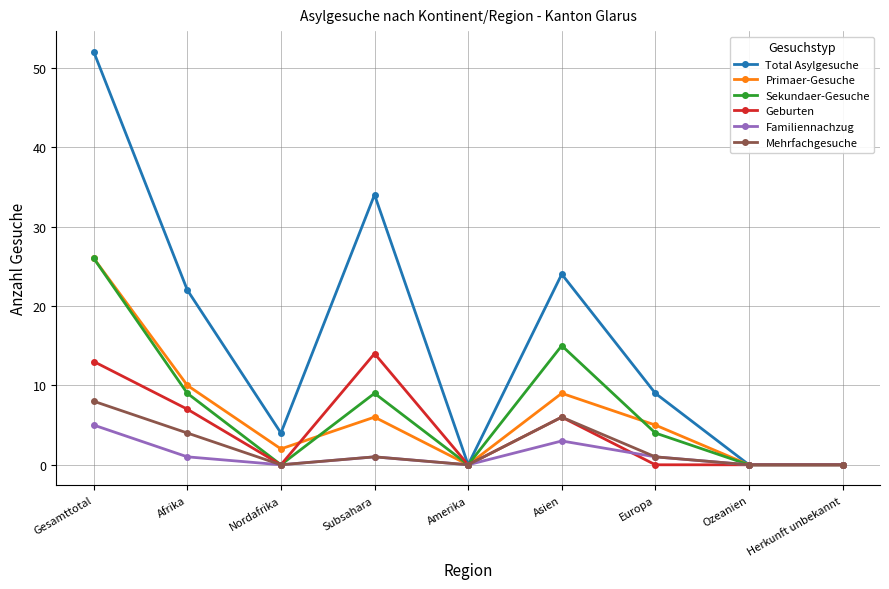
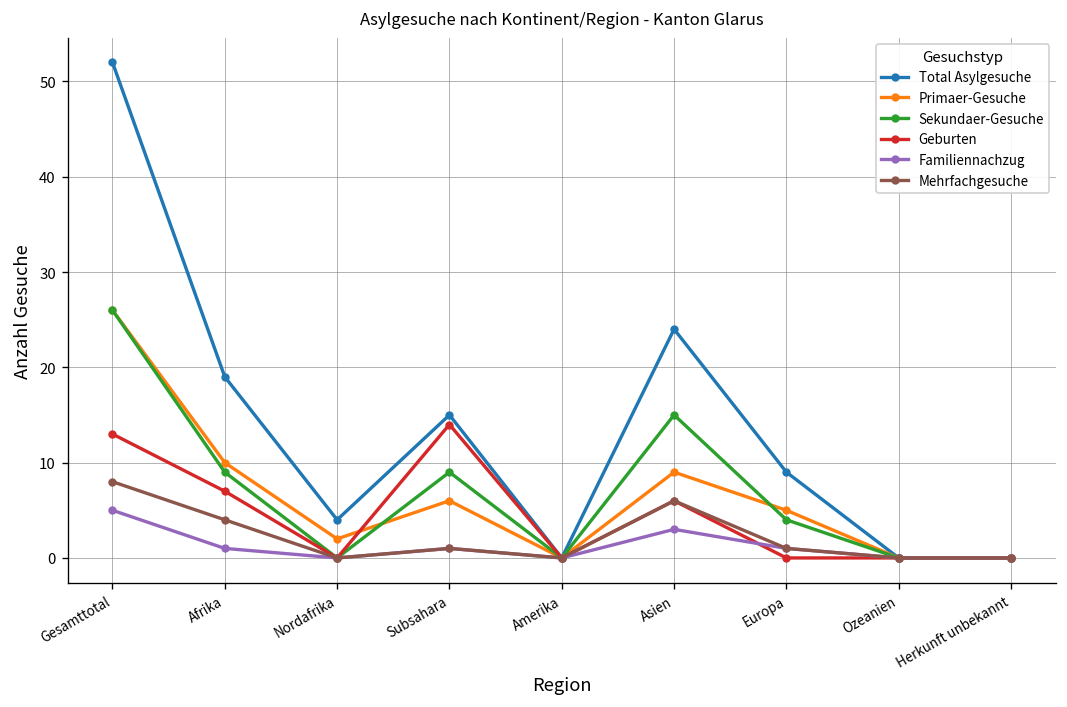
  {
    "Total Asylgesuche": {
      "Gesamttotal": 52,
-     "Afrika": 22,
+     "Afrika": 19,
      "Nordafrika": 4,
-     "Subsahara": 34,
+     "Subsahara": 15,
      "Asien": 24,
      "Europa": 9
    },
    "Primaer-Gesuche": {
      "Afrika": 10,
      "Nordafrika": 2,
      "Subsahara": 6,
      "Asien": 9,
      "Europa": 5
    },
    "Sekundaer-Gesuche": {
      "Afrika": 9,
      "Subsahara": 9,
      "Asien": 15,
      "Europa": 4
    },
    "Geburten": {
      "Gesamttotal": 13,
      "Afrika": 7,
      "Subsahara": 14,
      "Europa": 0
    },
    "Familiennachzug": {
      "Gesamttotal": 5,
      "Afrika": 1,
      "Asien": 3
    },
    "Mehrfachgesuche": {
      "Gesamttotal": 8,
      "Afrika": 4
    }
  }
